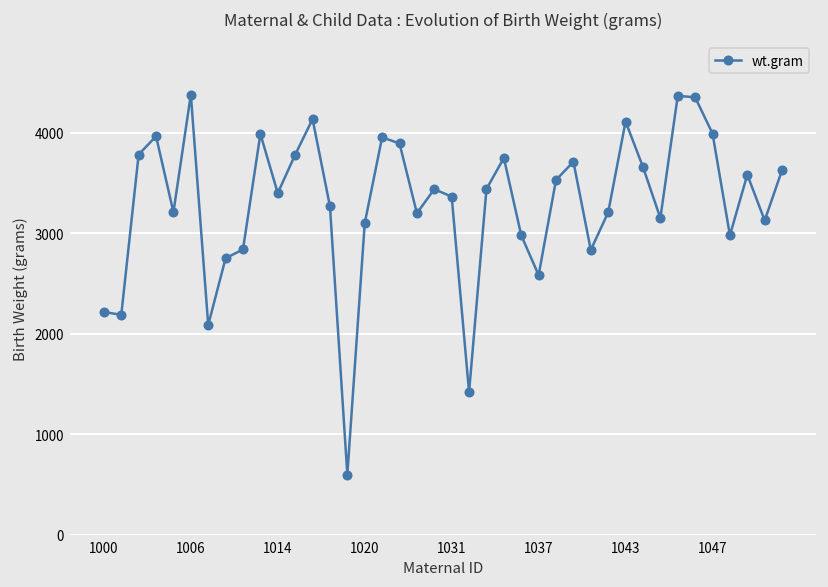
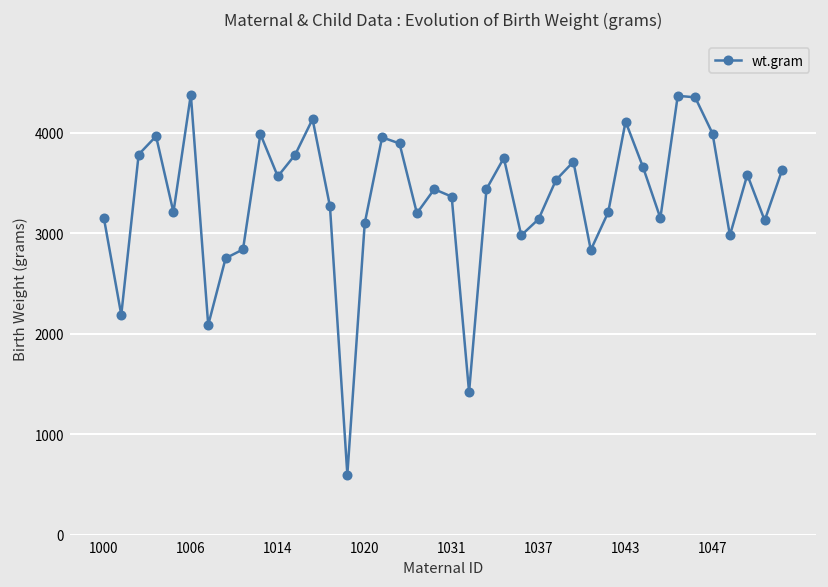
  {
-   "1000": 2200,
+   "1000": 3200,
    "1006": 4400,
-   "1014": 3400,
+   "1014": 3600,
    "1020": 3100,
    "1031": 3400,
-   "1037": 2600,
+   "1037": 3100,
    "1043": 4100,
    "1047": 4000
  }
